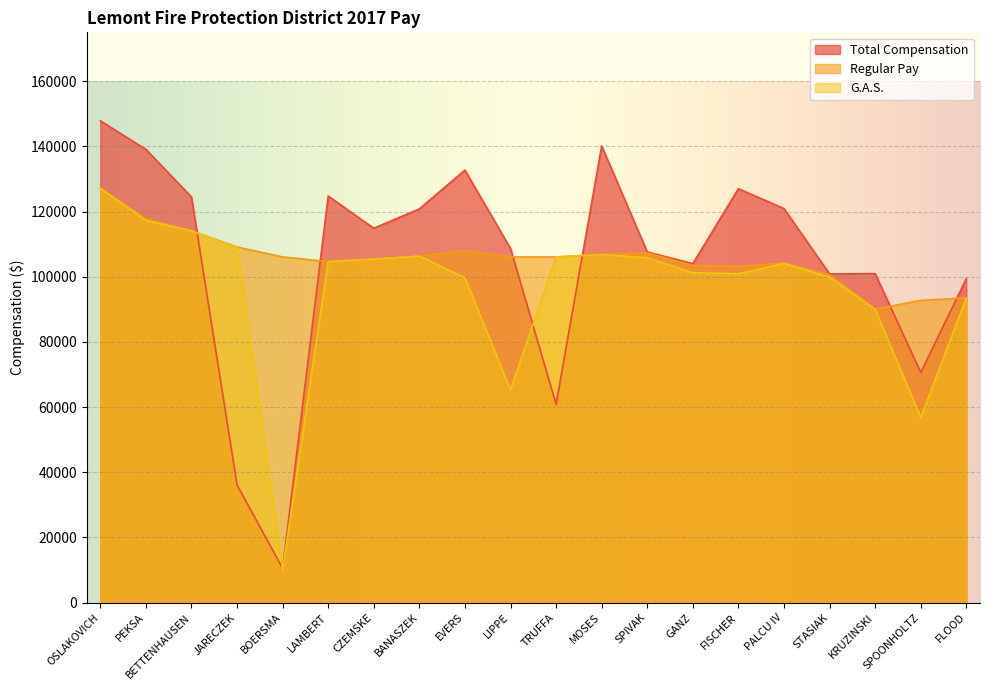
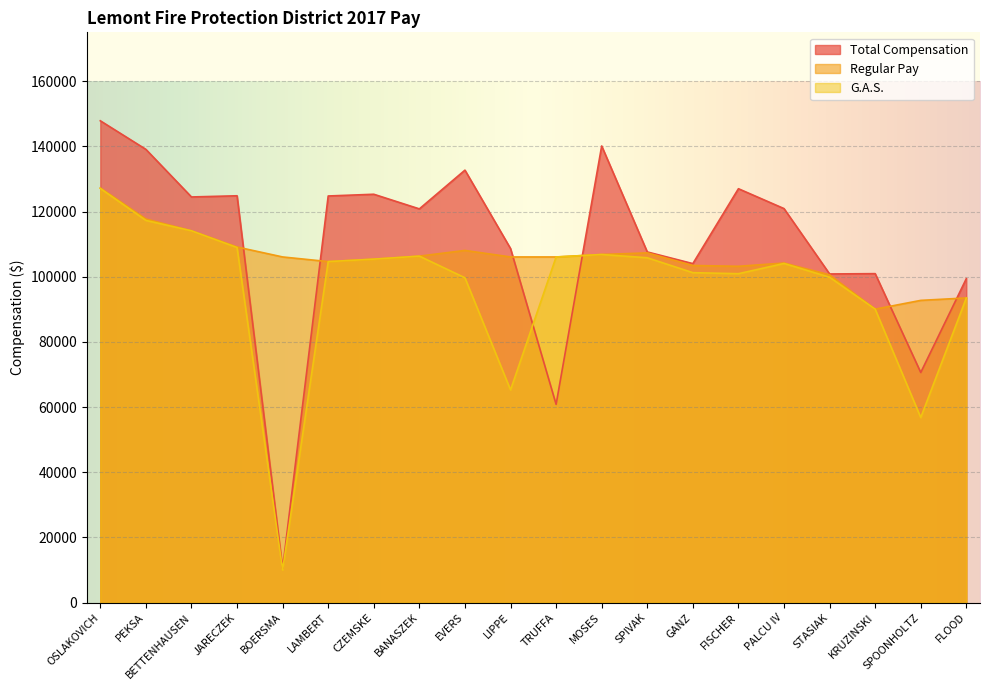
  {
    "Total Compensation": {
      "OSLAKOVICH": 148000,
      "PEKSA": 139000,
      "BETTENHAUSEN": 124000,
-     "JARECZEK": 36000,
+     "JARECZEK": 125000,
      "LAMBERT": 125000,
-     "CZEMSKE": 115000,
+     "CZEMSKE": 125000,
      "BANASZEK": 121000,
      "EVERS": 133000,
      "LIPPE": 109000,
      "TRUFFA": 61000,
      "MOSES": 140000,
      "FISCHER": 127000,
      "PALCU IV": 121000,
      "KRUZINSKI": 101000,
      "SPOONHOLTZ": 71000,
      "FLOOD": 99000
    }
  }
